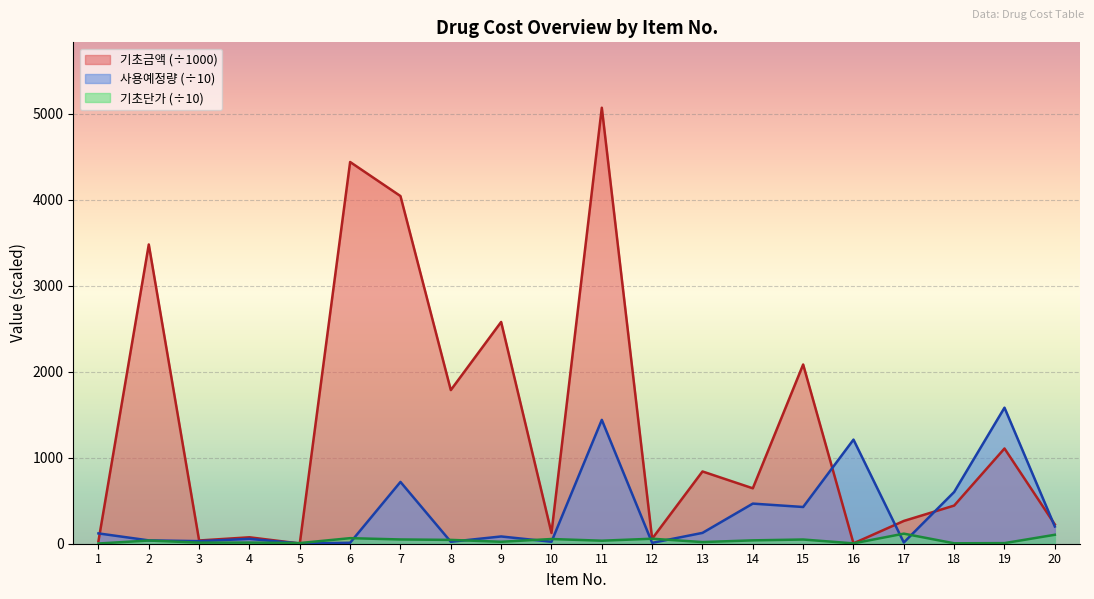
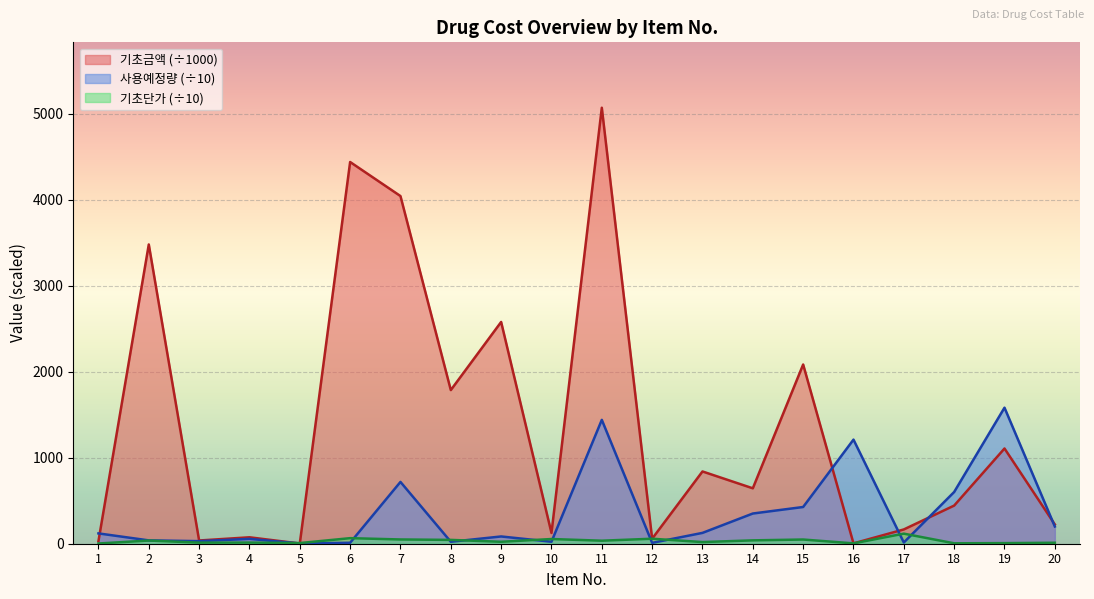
  {
    "기초금액 (÷1000)": {
      "2": 3500,
      "6": 4400,
      "7": 4000,
      "8": 1800,
      "9": 2600,
      "10": 100,
      "11": 5100,
      "13": 800,
      "14": 600,
      "15": 2100,
-     "17": 300,
+     "17": 200,
      "18": 400,
      "19": 1100
    },
    "사용예정량 (÷10)": {
      "1": 100,
      "6": 0,
      "7": 700,
      "9": 100,
      "10": 0,
      "11": 1400,
      "12": 0,
      "13": 100,
-     "14": 500,
+     "14": 400,
      "15": 400,
      "16": 1200,
      "17": 0,
      "18": 600,
      "19": 1600
    },
    "기초단가 (÷10)": {
      "4": 0,
      "6": 100,
      "7": 0,
      "9": 0,
      "10": 100,
      "11": 0,
      "13": 0,
      "14": 0,
      "15": 0,
      "17": 100,
      "18": 0,
      "19": 0,
-     "20": 100
+     "20": 0
    }
  }
